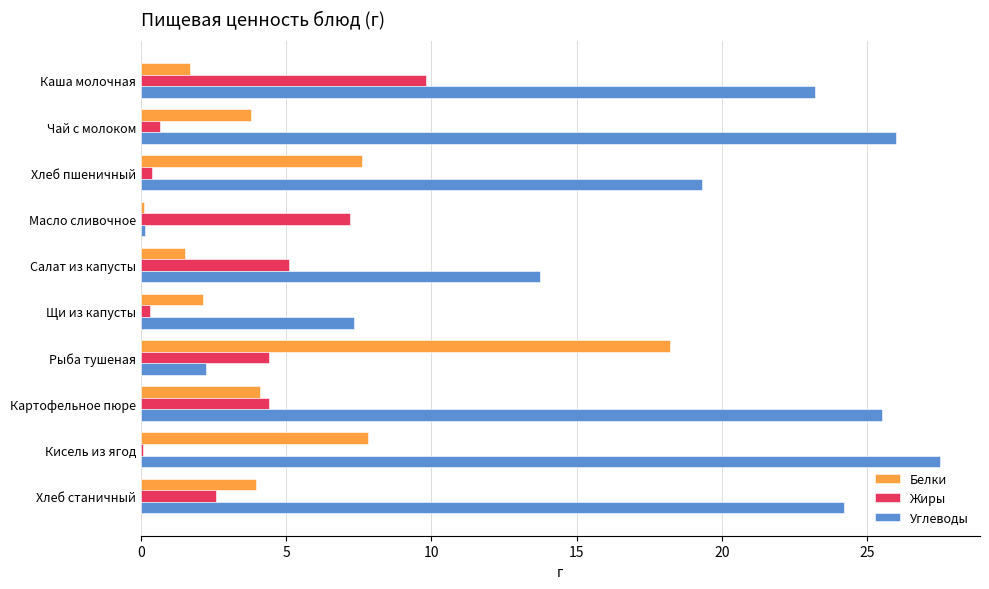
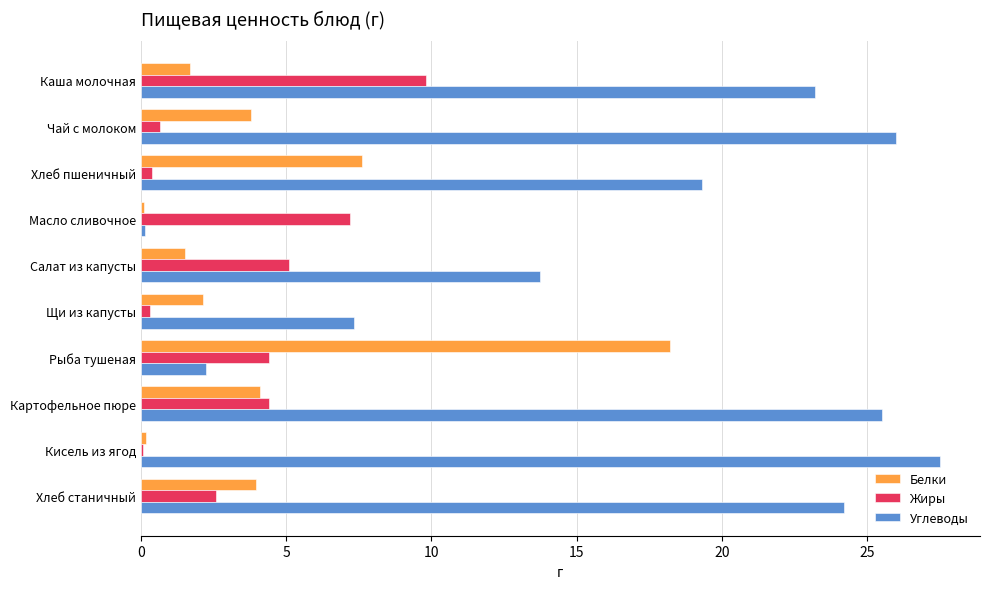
  {
    "Белки": {
      "Каша молочная": 1.7,
      "Чай с молоком": 3.8,
      "Хлеб пшеничный": 7.6,
      "Масло сливочное": 0.1,
      "Салат из капусты": 1.5,
      "Щи из капусты": 2.1,
      "Рыба тушеная": 18.2,
      "Картофельное пюре": 4.1,
-     "Кисель из ягод": 7.8,
+     "Кисель из ягод": 0.2,
      "Хлеб станичный": 4.0
    },
    "Жиры": {
      "Каша молочная": 9.8,
      "Чай с молоком": 0.7,
      "Хлеб пшеничный": 0.4,
      "Масло сливочное": 7.2,
      "Салат из капусты": 5.1,
      "Щи из капусты": 0.3,
      "Рыба тушеная": 4.4,
      "Картофельное пюре": 4.4,
      "Хлеб станичный": 2.6
    },
    "Углеводы": {
      "Каша молочная": 23.2,
      "Чай с молоком": 26.0,
      "Хлеб пшеничный": 19.3,
      "Масло сливочное": 0.1,
      "Салат из капусты": 13.7,
      "Щи из капусты": 7.4,
      "Рыба тушеная": 2.3,
      "Картофельное пюре": 25.5,
      "Кисель из ягод": 27.5,
      "Хлеб станичный": 24.2
    }
  }
